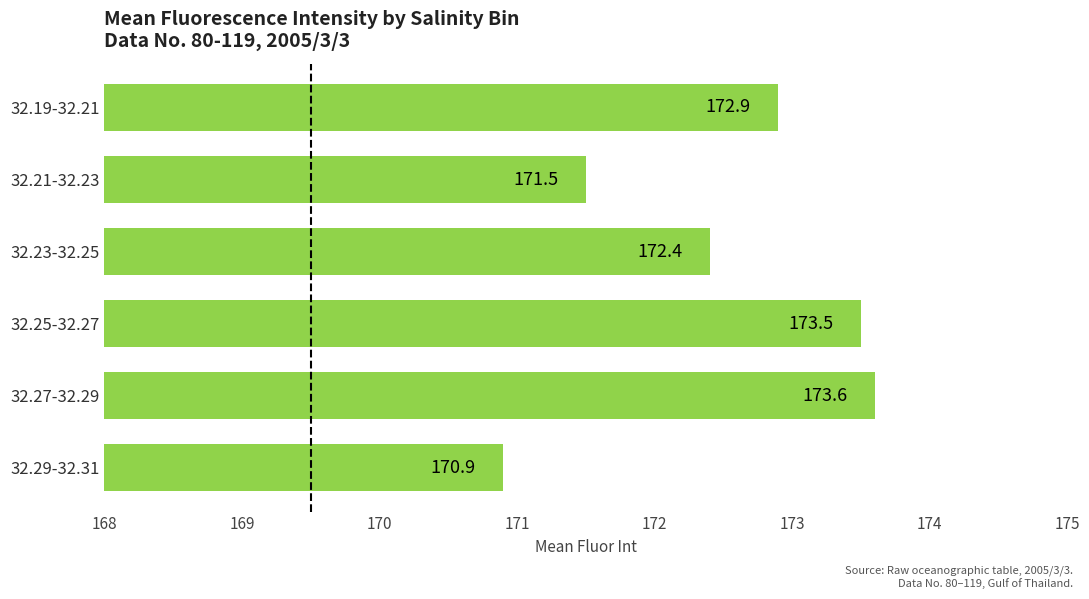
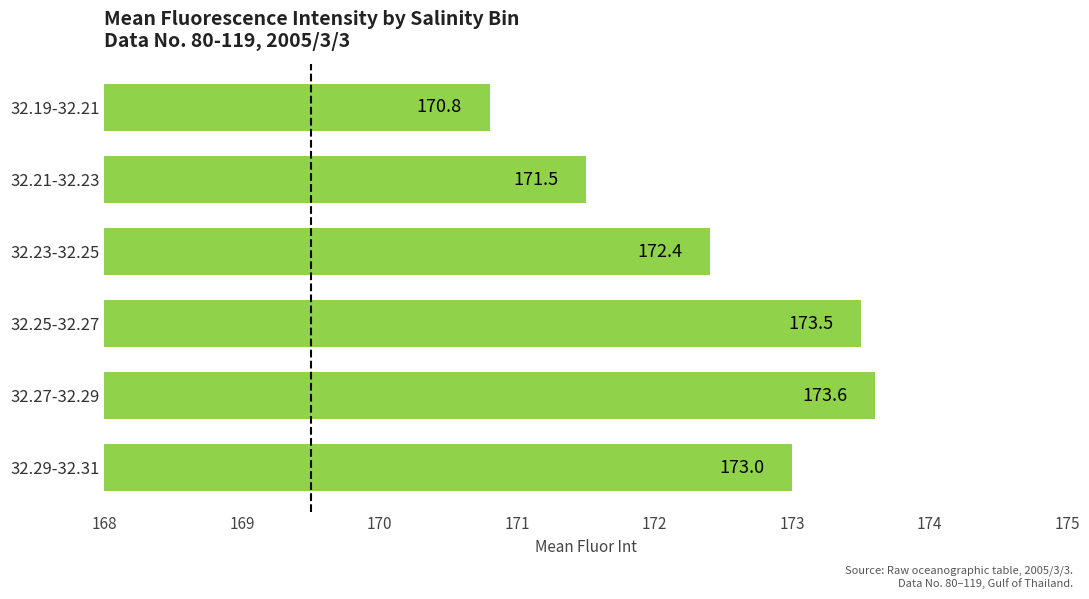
  {
-   "32.19-32.21": 172.9,
+   "32.19-32.21": 170.8,
    "32.21-32.23": 171.5,
    "32.23-32.25": 172.4,
    "32.25-32.27": 173.5,
    "32.27-32.29": 173.6,
-   "32.29-32.31": 170.9
+   "32.29-32.31": 173.0
  }
